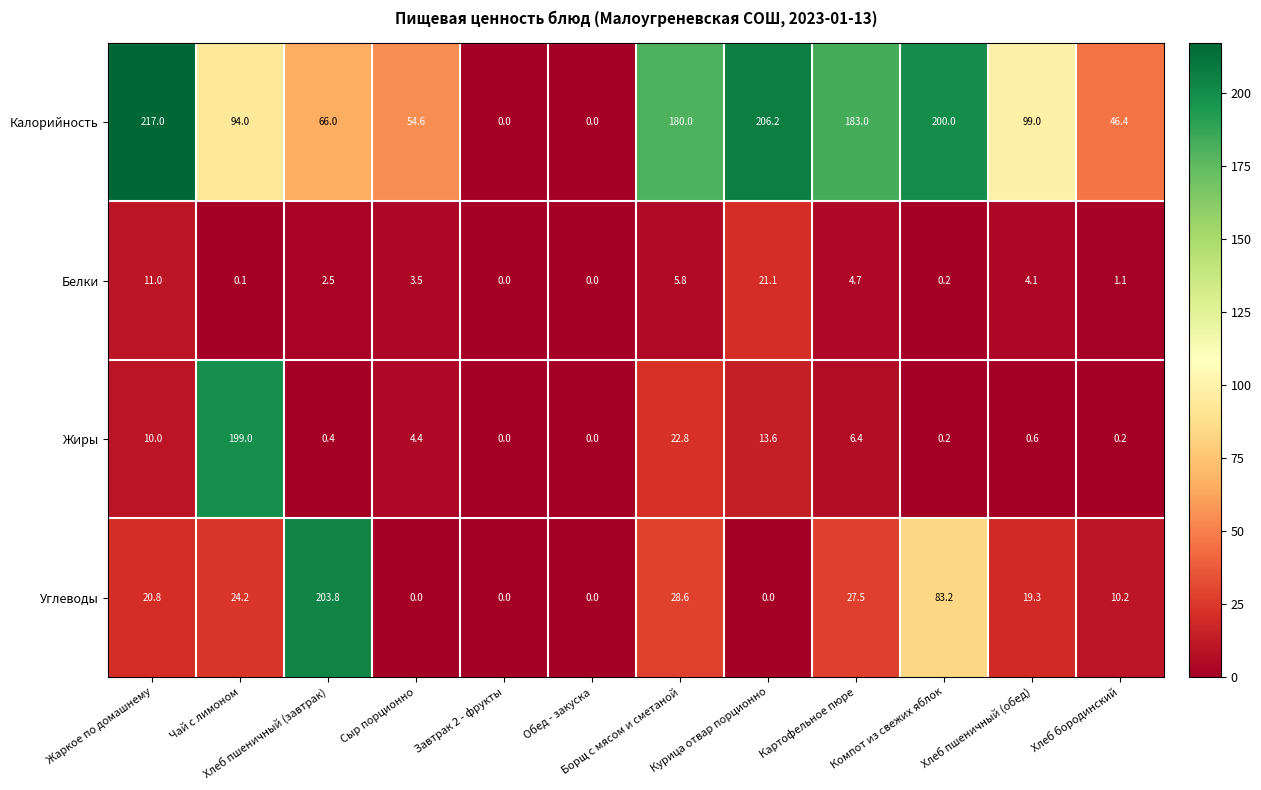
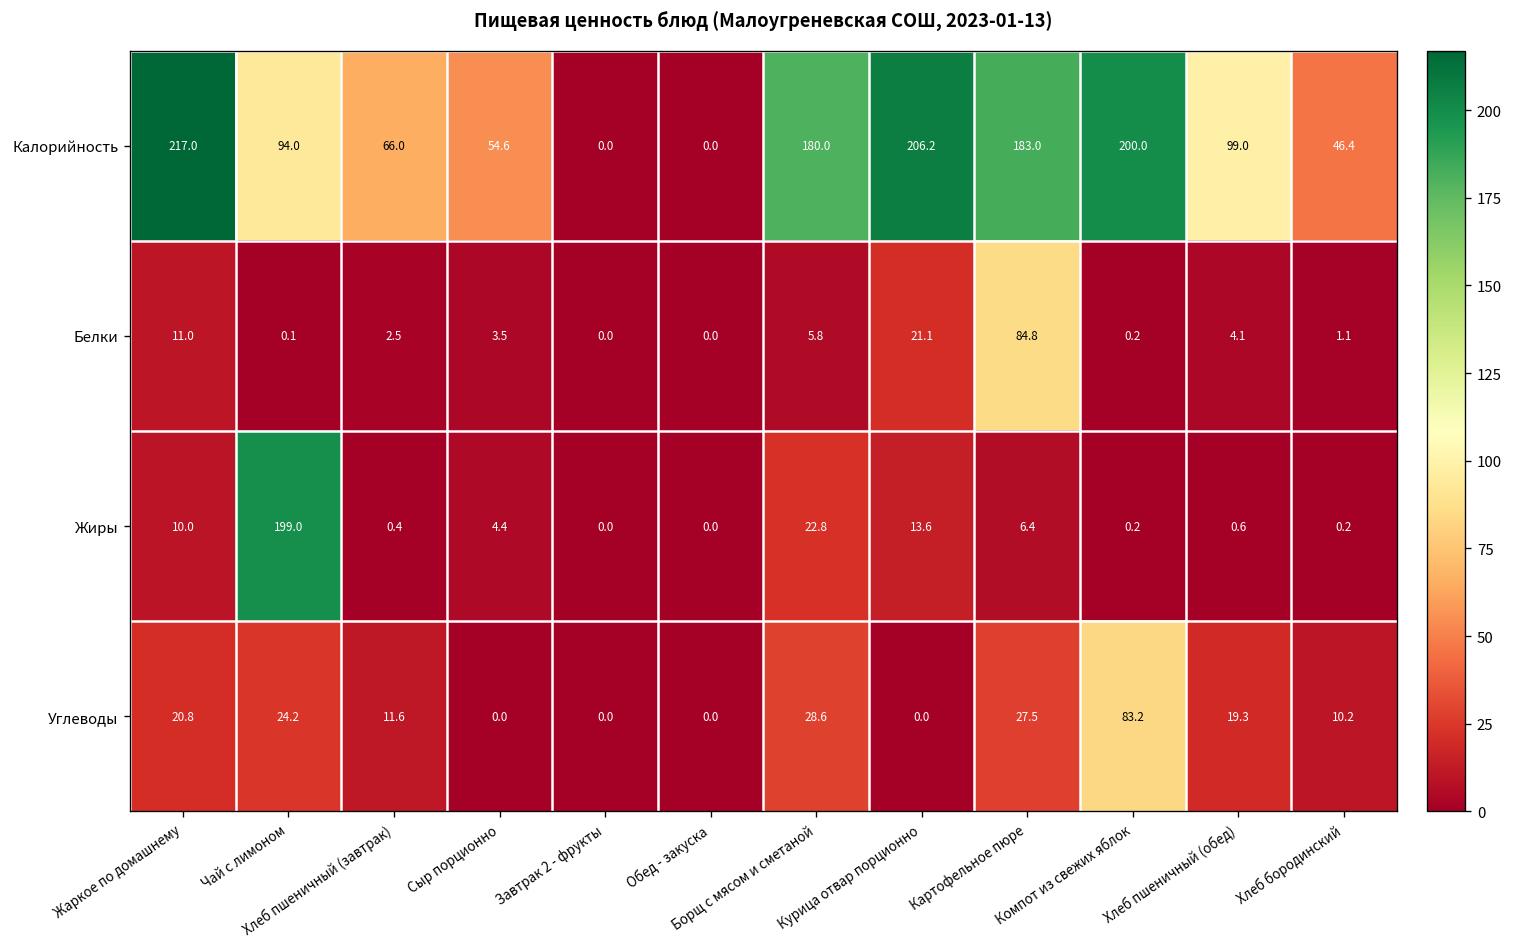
  {
    "Калорийность": {
      "Жаркое по домашнему": 217.0,
      "Чай с лимоном": 94.0,
      "Хлеб пшеничный (завтрак)": 66.0,
      "Сыр порционно": 54.6,
      "Завтрак 2 - фрукты": 0.0,
      "Обед - закуска": 0.0,
      "Борщ с мясом и сметаной": 180.0,
      "Курица отвар порционно": 206.2,
      "Картофельное пюре": 183.0,
      "Компот из свежих яблок": 200.0,
      "Хлеб пшеничный (обед)": 99.0,
      "Хлеб бородинский": 46.4
    },
    "Белки": {
      "Жаркое по домашнему": 11.0,
      "Чай с лимоном": 0.1,
      "Хлеб пшеничный (завтрак)": 2.5,
      "Сыр порционно": 3.5,
      "Завтрак 2 - фрукты": 0.0,
      "Обед - закуска": 0.0,
      "Борщ с мясом и сметаной": 5.8,
      "Курица отвар порционно": 21.1,
-     "Картофельное пюре": 4.7,
+     "Картофельное пюре": 84.8,
      "Компот из свежих яблок": 0.2,
      "Хлеб пшеничный (обед)": 4.1,
      "Хлеб бородинский": 1.1
    },
    "Жиры": {
      "Жаркое по домашнему": 10.0,
      "Чай с лимоном": 199.0,
      "Хлеб пшеничный (завтрак)": 0.4,
      "Сыр порционно": 4.4,
      "Завтрак 2 - фрукты": 0.0,
      "Обед - закуска": 0.0,
      "Борщ с мясом и сметаной": 22.8,
      "Курица отвар порционно": 13.6,
      "Картофельное пюре": 6.4,
      "Компот из свежих яблок": 0.2,
      "Хлеб пшеничный (обед)": 0.6,
      "Хлеб бородинский": 0.2
    },
    "Углеводы": {
      "Жаркое по домашнему": 20.8,
      "Чай с лимоном": 24.2,
-     "Хлеб пшеничный (завтрак)": 203.8,
+     "Хлеб пшеничный (завтрак)": 11.6,
      "Сыр порционно": 0.0,
      "Завтрак 2 - фрукты": 0.0,
      "Обед - закуска": 0.0,
      "Борщ с мясом и сметаной": 28.6,
      "Курица отвар порционно": 0.0,
      "Картофельное пюре": 27.5,
      "Компот из свежих яблок": 83.2,
      "Хлеб пшеничный (обед)": 19.3,
      "Хлеб бородинский": 10.2
    }
  }
